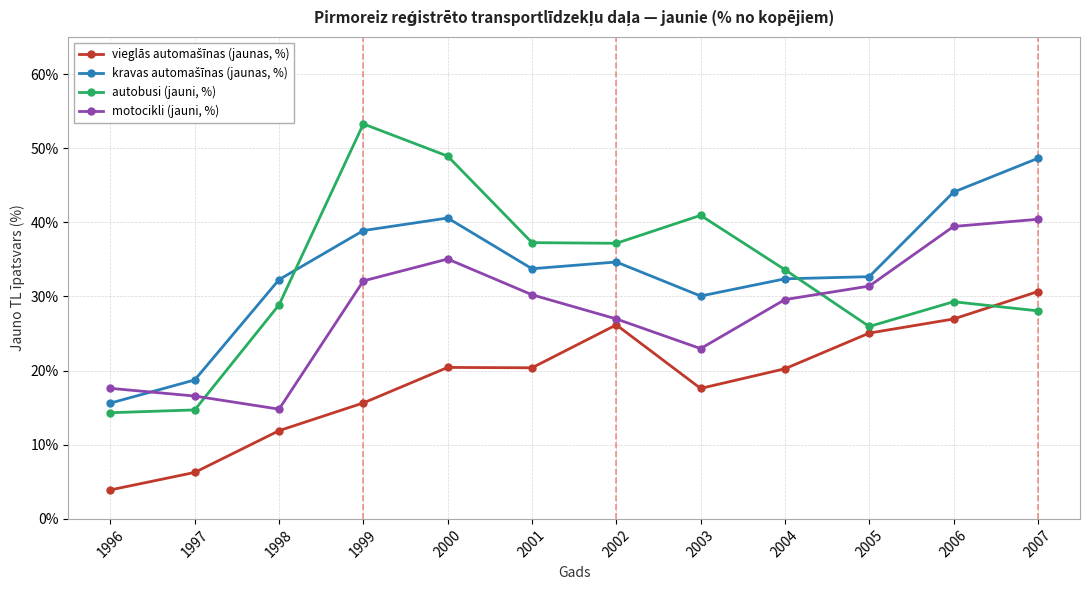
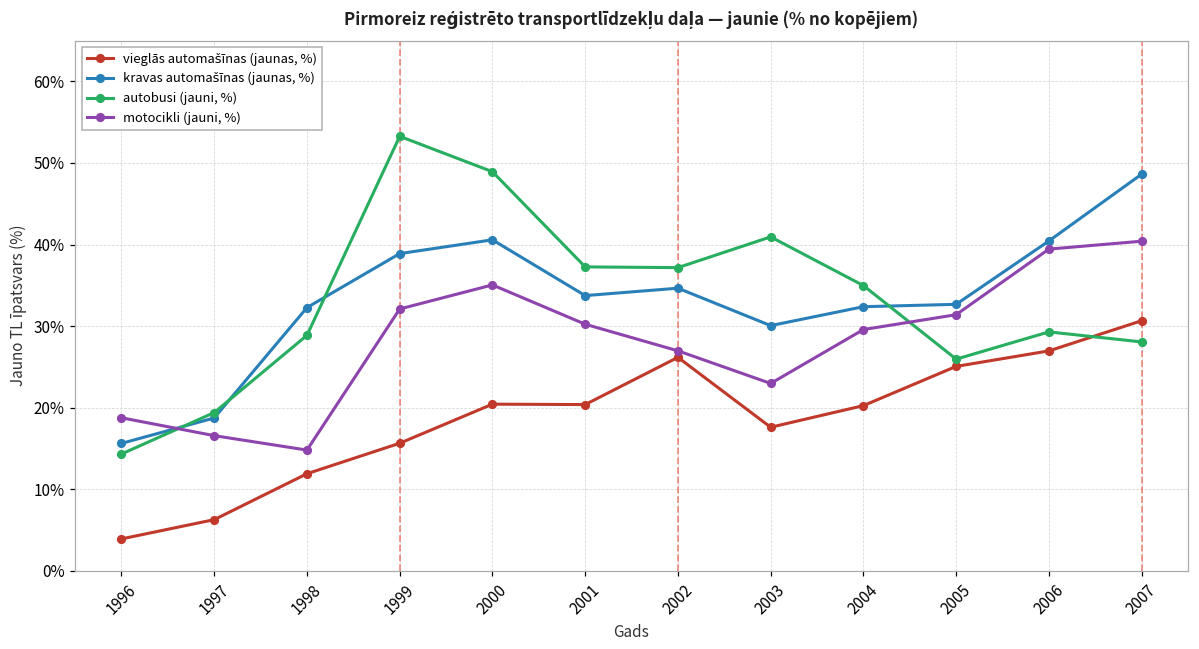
  {
    "vieglās automašīnas (jaunas, %)": {
      "1996": "4%",
      "1997": "6%",
      "1998": "12%",
      "1999": "16%",
      "2000": "20%",
      "2001": "20%",
      "2002": "26%",
      "2003": "18%",
      "2004": "20%",
      "2005": "25%",
      "2006": "27%",
      "2007": "31%"
    },
    "kravas automašīnas (jaunas, %)": {
      "1996": "16%",
      "1997": "19%",
      "1998": "32%",
      "1999": "39%",
      "2000": "41%",
      "2001": "34%",
      "2002": "35%",
      "2003": "30%",
      "2004": "32%",
      "2005": "33%",
-     "2006": "44%",
+     "2006": "40%",
      "2007": "49%"
    },
    "autobusi (jauni, %)": {
      "1996": "14%",
-     "1997": "15%",
+     "1997": "19%",
      "1998": "29%",
      "1999": "53%",
      "2000": "49%",
      "2001": "37%",
      "2002": "37%",
      "2003": "41%",
-     "2004": "34%",
+     "2004": "35%",
      "2005": "26%",
      "2006": "29%",
      "2007": "28%"
    },
    "motocikli (jauni, %)": {
-     "1996": "18%",
+     "1996": "19%",
      "1997": "17%",
      "1998": "15%",
      "1999": "32%",
      "2000": "35%",
      "2001": "30%",
      "2002": "27%",
      "2003": "23%",
      "2004": "30%",
      "2005": "31%",
      "2006": "39%",
      "2007": "40%"
    }
  }
